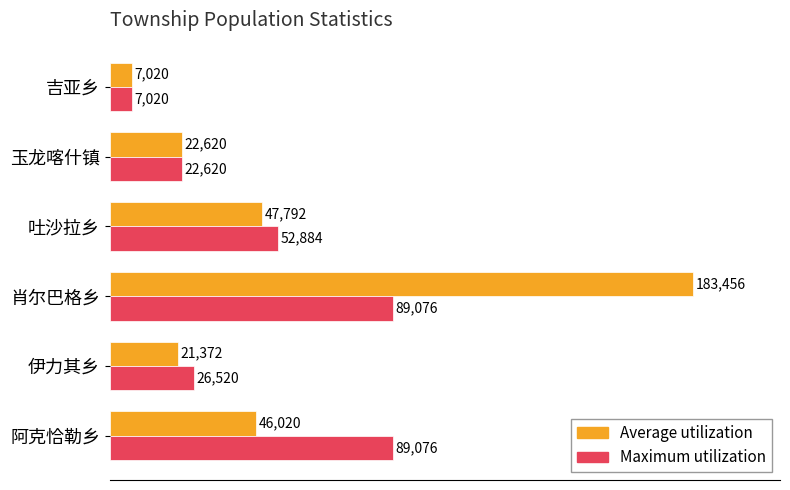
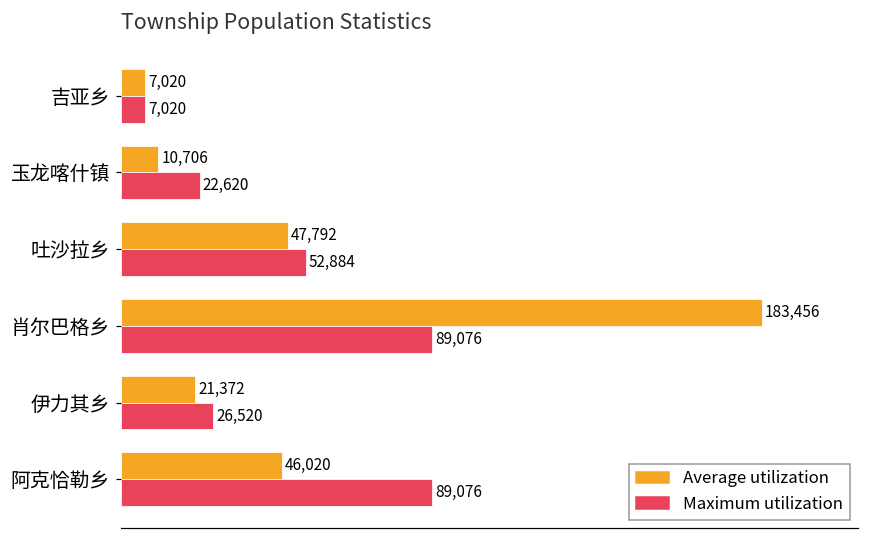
  {
    "Average utilization": {
      "吉亚乡": "7,020",
-     "玉龙喀什镇": "22,620",
+     "玉龙喀什镇": "10,706",
      "吐沙拉乡": "47,792",
      "肖尔巴格乡": "183,456",
      "伊力其乡": "21,372",
      "阿克恰勒乡": "46,020"
    },
    "Maximum utilization": {
      "吉亚乡": "7,020",
      "玉龙喀什镇": "22,620",
      "吐沙拉乡": "52,884",
      "肖尔巴格乡": "89,076",
      "伊力其乡": "26,520",
      "阿克恰勒乡": "89,076"
    }
  }
